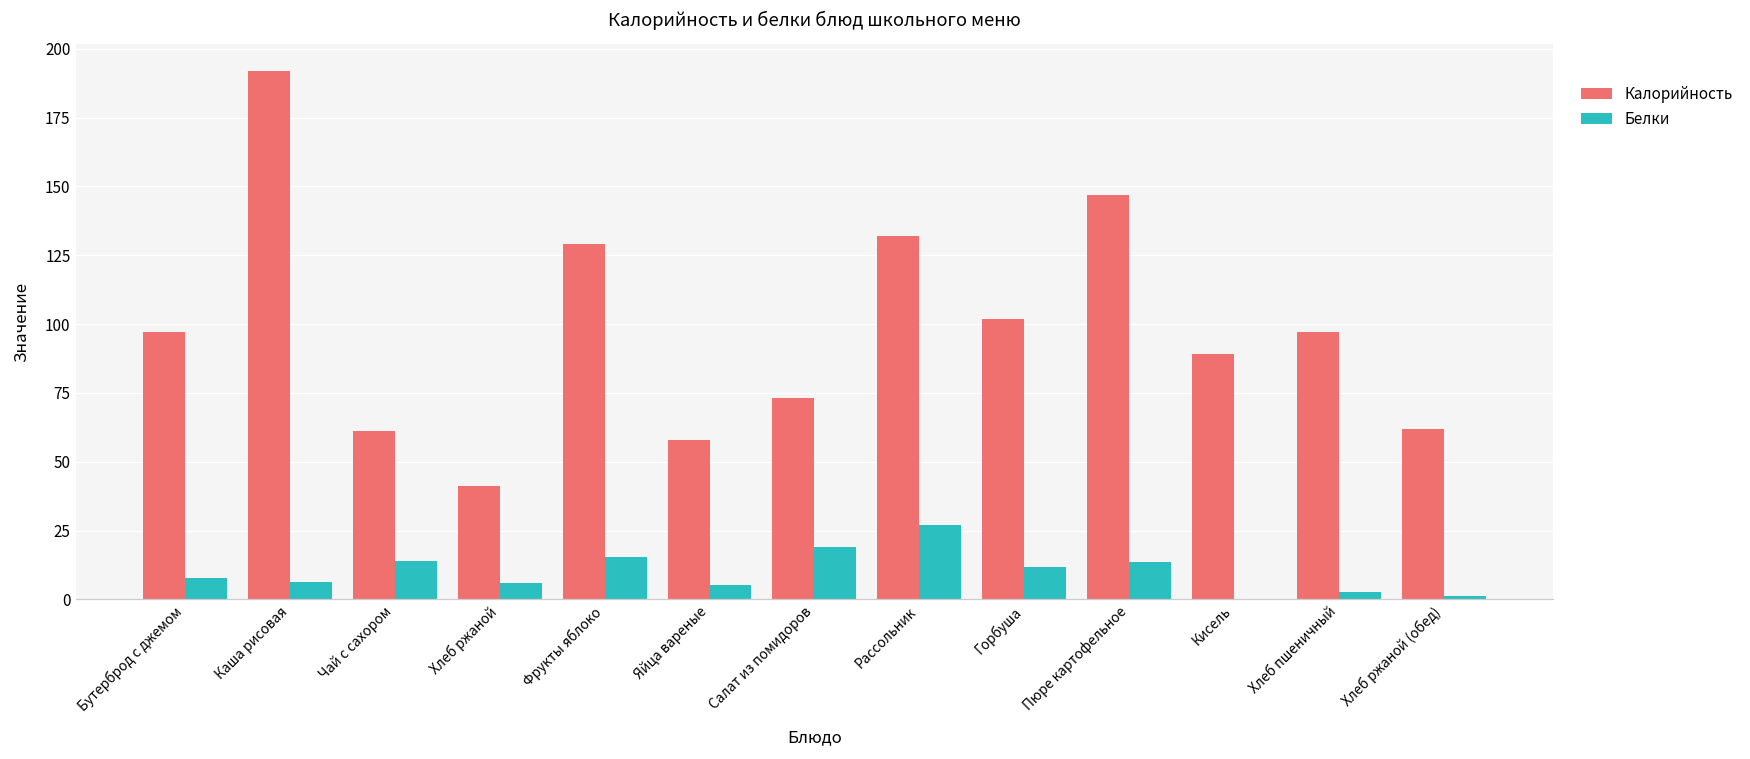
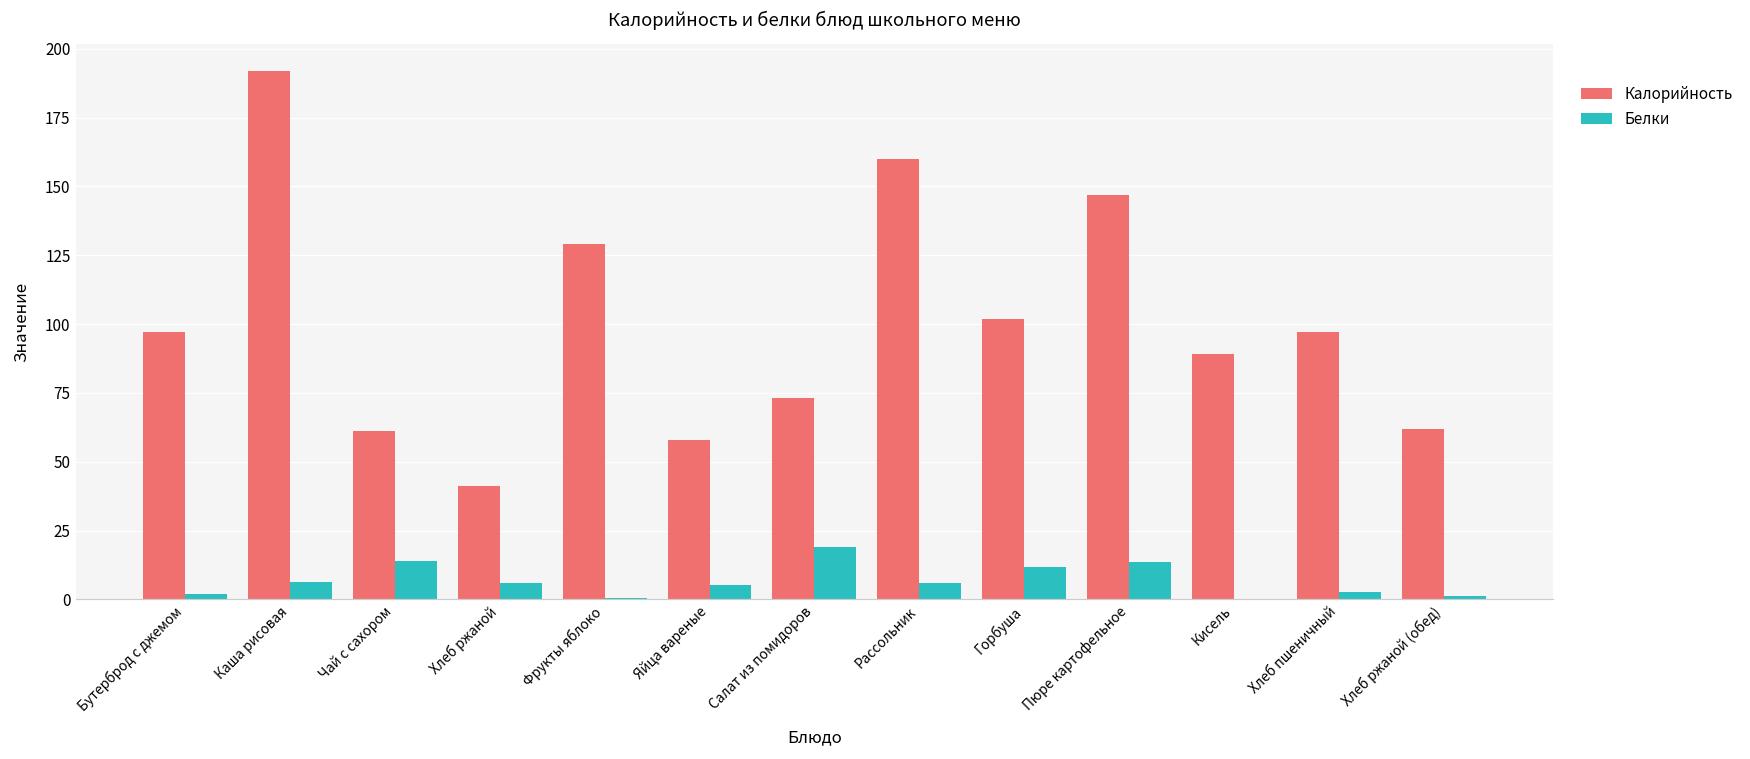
  {
    "Калорийность": {
      "Бутерброд с джемом": 97,
      "Каша рисовая": 192,
      "Чай с сахором": 61,
      "Хлеб ржаной": 41,
      "Фрукты яблоко": 129,
      "Яйца вареные": 58,
      "Салат из помидоров": 73,
-     "Рассольник": 132,
+     "Рассольник": 160,
      "Горбуша": 102,
      "Пюре картофельное": 147,
      "Кисель": 89,
      "Хлеб пшеничный": 97,
      "Хлеб ржаной (обед)": 62
    },
    "Белки": {
-     "Бутерброд с джемом": 8,
+     "Бутерброд с джемом": 2,
      "Каша рисовая": 6,
      "Чай с сахором": 14,
      "Хлеб ржаной": 6,
-     "Фрукты яблоко": 15,
+     "Фрукты яблоко": 1,
      "Яйца вареные": 5,
      "Салат из помидоров": 19,
-     "Рассольник": 27,
+     "Рассольник": 6,
      "Горбуша": 12,
      "Пюре картофельное": 14,
      "Хлеб пшеничный": 3,
      "Хлеб ржаной (обед)": 1
    }
  }
